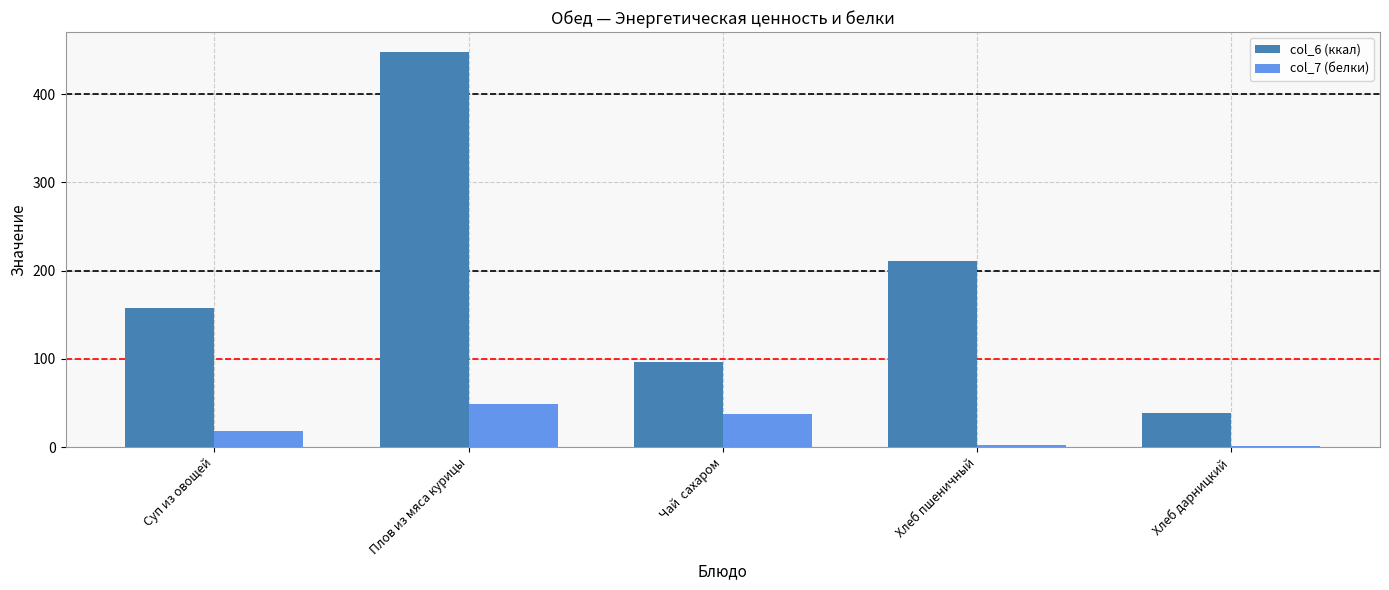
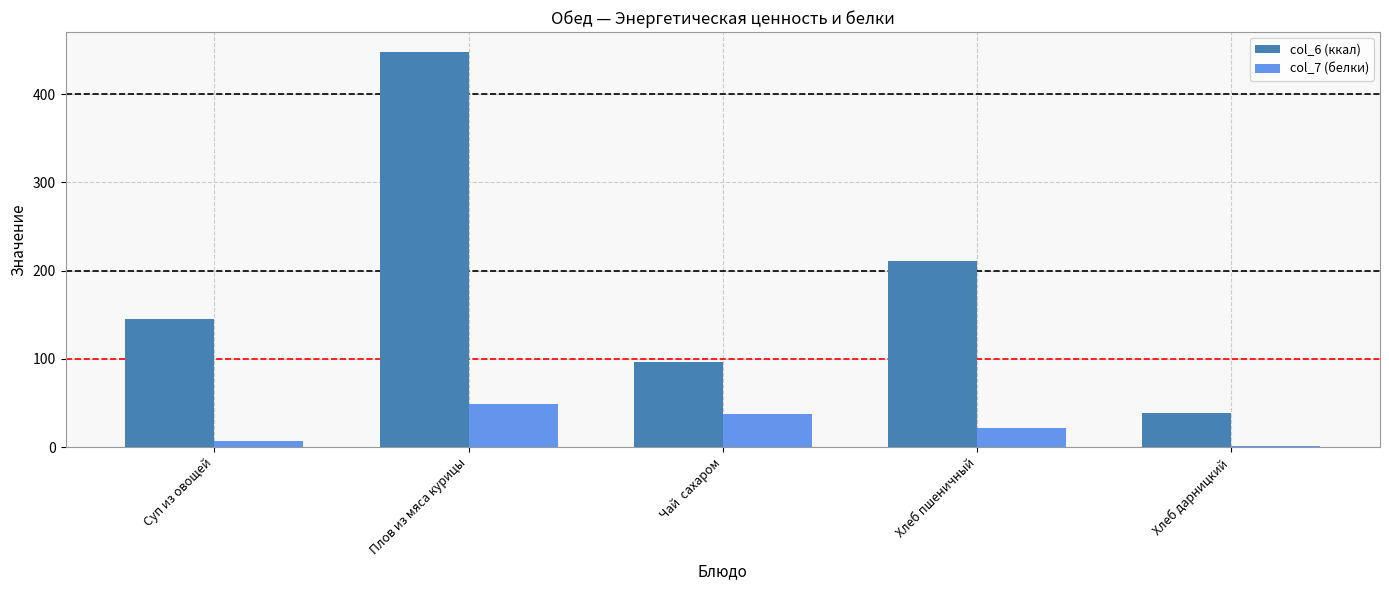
  {
    "col_6 (ккал)": {
-     "Суп из овощей": 160,
+     "Суп из овощей": 150,
      "Плов из мяса курицы": 450,
      "Чай сахаром": 100,
      "Хлеб пшеничный": 210,
      "Хлеб дарницкий": 40
    },
    "col_7 (белки)": {
-     "Суп из овощей": 20,
+     "Суп из овощей": 10,
      "Плов из мяса курицы": 50,
      "Чай сахаром": 40,
-     "Хлеб пшеничный": 0
+     "Хлеб пшеничный": 20
    }
  }
